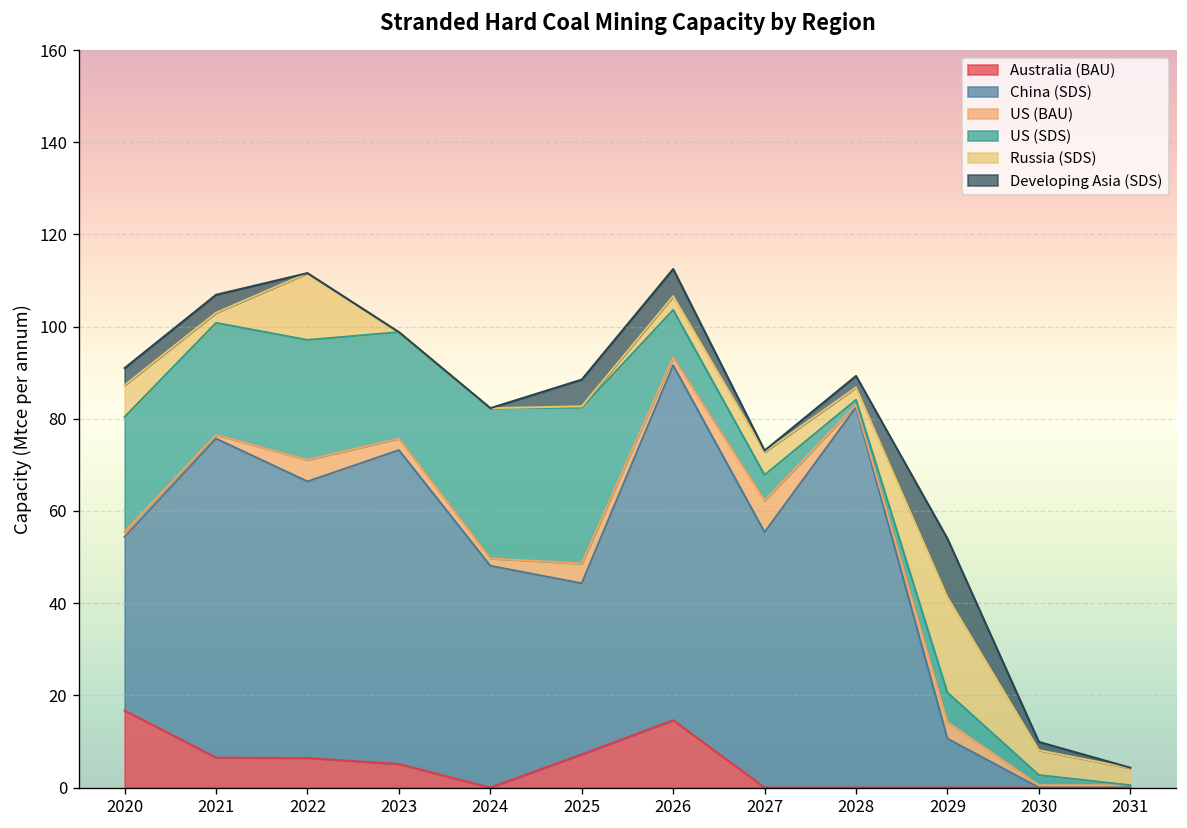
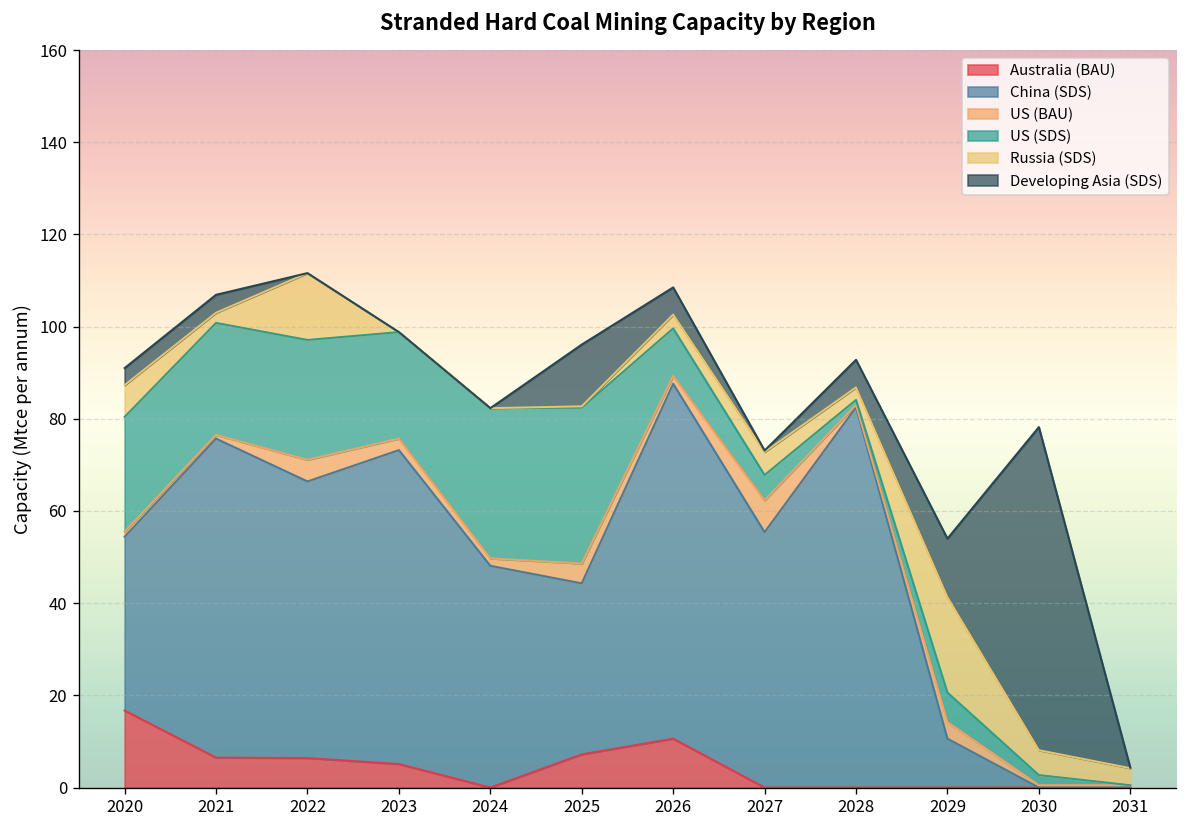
  {
    "Australia (BAU)": {
      "2020": 17,
      "2021": 7,
      "2022": 6,
      "2023": 5,
      "2024": 0,
      "2025": 7,
-     "2026": 15,
+     "2026": 11,
      "2027": 0,
      "2028": 0,
      "2029": 0
    },
    "Developing Asia (SDS)": {
      "2020": 4,
      "2021": 4,
-     "2025": 6,
+     "2025": 13,
      "2026": 6,
-     "2028": 3,
+     "2028": 6,
      "2029": 13,
-     "2030": 2
+     "2030": 70
    }
  }
